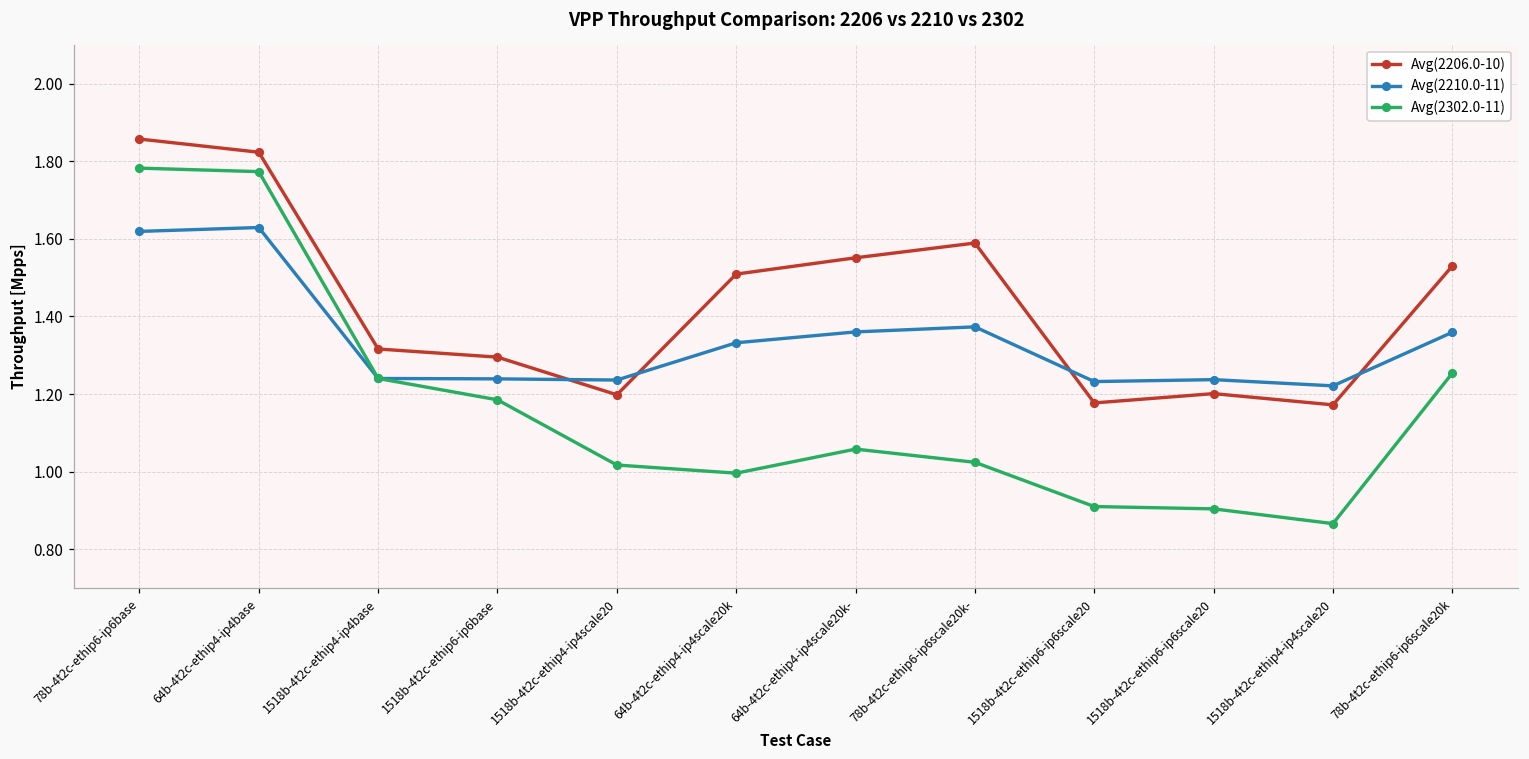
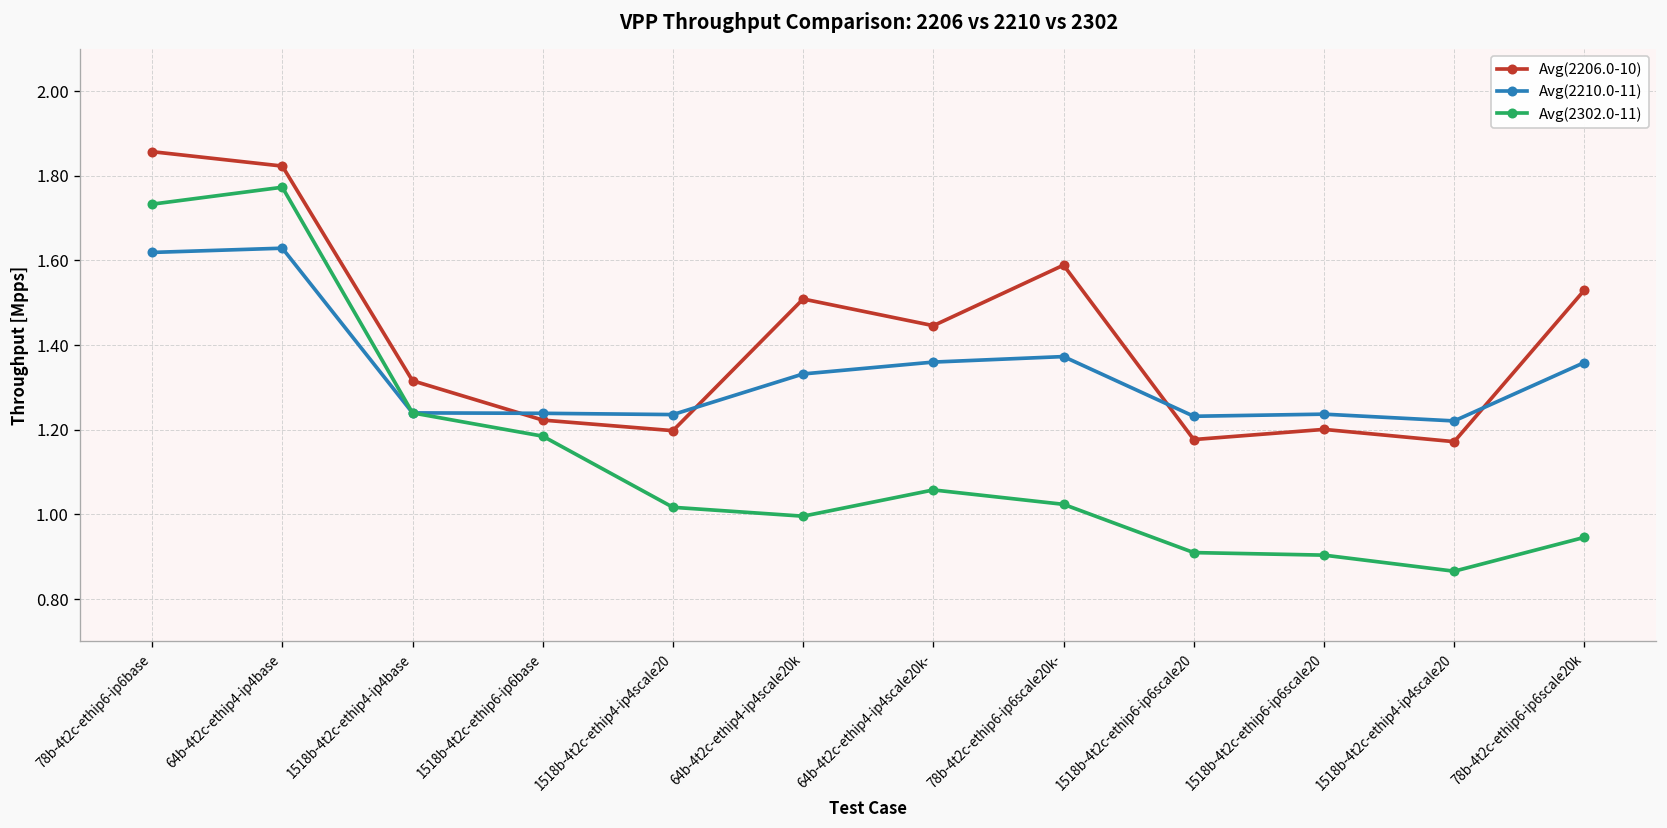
  {
    "Avg(2206.0-10)": {
      "78b-4t2c-ethip6-ip6base": 1.86,
      "64b-4t2c-ethip4-ip4base": 1.82,
      "1518b-4t2c-ethip4-ip4base": 1.32,
-     "1518b-4t2c-ethip6-ip6base": 1.30,
+     "1518b-4t2c-ethip6-ip6base": 1.22,
      "64b-4t2c-ethip4-ip4scale20k": 1.51,
-     "64b-4t2c-ethip4-ip4scale20k-": 1.55,
+     "64b-4t2c-ethip4-ip4scale20k-": 1.45,
      "78b-4t2c-ethip6-ip6scale20k-": 1.59,
      "78b-4t2c-ethip6-ip6scale20k": 1.53
    },
    "Avg(2210.0-11)": {
      "78b-4t2c-ethip6-ip6base": 1.62,
      "64b-4t2c-ethip4-ip4base": 1.63,
      "1518b-4t2c-ethip6-ip6base": 1.24,
      "64b-4t2c-ethip4-ip4scale20k": 1.33,
      "64b-4t2c-ethip4-ip4scale20k-": 1.36,
      "78b-4t2c-ethip6-ip6scale20k-": 1.37,
      "78b-4t2c-ethip6-ip6scale20k": 1.36
    },
    "Avg(2302.0-11)": {
-     "78b-4t2c-ethip6-ip6base": 1.78,
+     "78b-4t2c-ethip6-ip6base": 1.73,
      "64b-4t2c-ethip4-ip4base": 1.77,
      "1518b-4t2c-ethip6-ip6base": 1.19,
      "64b-4t2c-ethip4-ip4scale20k": 1.00,
      "64b-4t2c-ethip4-ip4scale20k-": 1.06,
      "78b-4t2c-ethip6-ip6scale20k-": 1.02,
-     "78b-4t2c-ethip6-ip6scale20k": 1.25
+     "78b-4t2c-ethip6-ip6scale20k": 0.95
    }
  }
